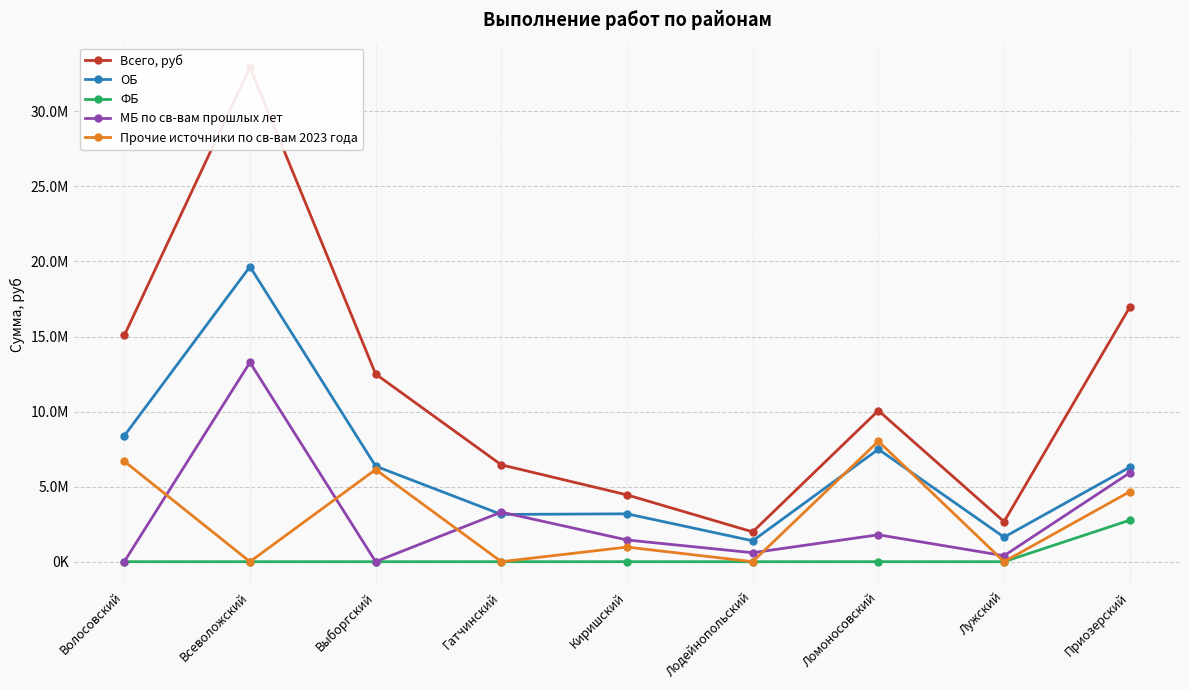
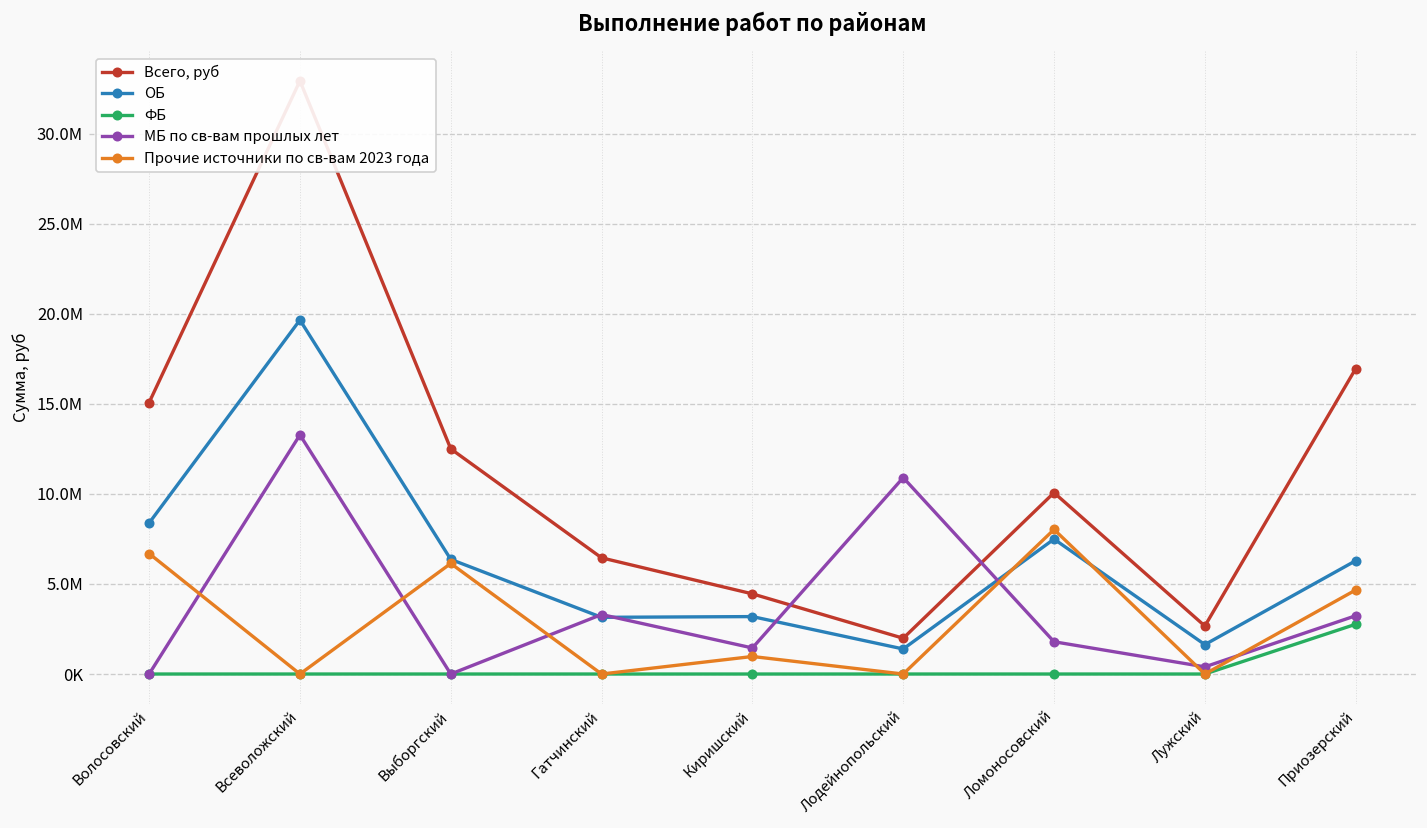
  {
    "Всего, руб": {
      "Волосовский": 15100000,
      "Выборгский": 12500000,
      "Гатчинский": 6500000,
      "Киришский": 4500000,
      "Лодейнопольский": 2000000,
      "Ломоносовский": 10100000,
      "Лужский": 2700000,
      "Приозерский": 17000000
    },
    "ОБ": {
      "Волосовский": 8400000,
      "Всеволожский": 19700000,
      "Выборгский": 6400000,
      "Киришский": 3200000,
      "Лодейнопольский": 1400000,
      "Ломоносовский": 7500000,
      "Лужский": 1600000,
      "Приозерский": 6300000
    },
    "ФБ": {
      "Киришский": 0,
      "Ломоносовский": 0,
      "Приозерский": 2800000
    },
    "МБ по св-вам прошлых лет": {
      "Всеволожский": 13300000,
      "Киришский": 1400000,
-     "Лодейнопольский": 600000,
+     "Лодейнопольский": 10900000,
      "Ломоносовский": 1800000,
      "Лужский": 400000,
-     "Приозерский": 5900000
+     "Приозерский": 3200000
    },
    "Прочие источники по св-вам 2023 года": {
      "Волосовский": 6700000,
      "Выборгский": 6100000,
      "Киришский": 1000000,
      "Ломоносовский": 8000000,
      "Приозерский": 4700000
    }
  }
